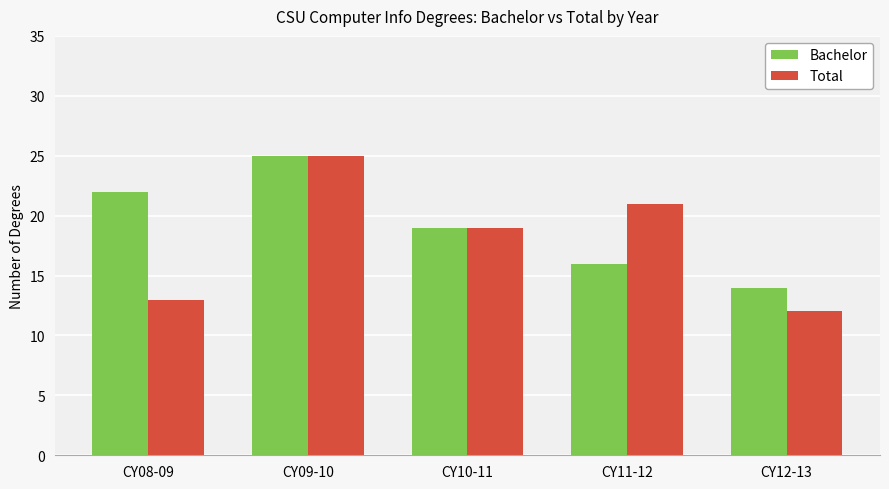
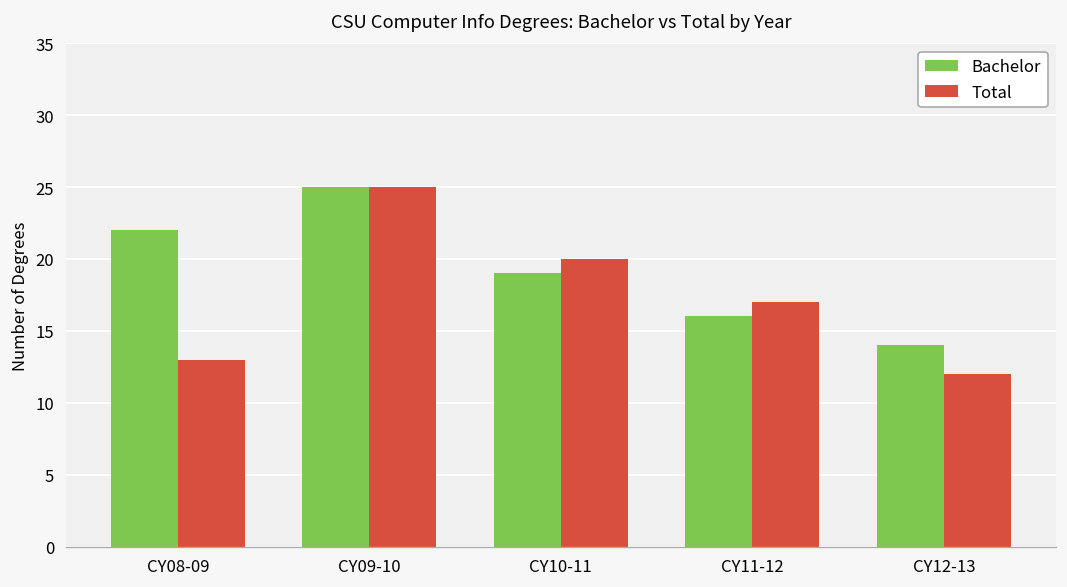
  {
    "Bachelor": {
      "CY08-09": 22,
      "CY09-10": 25,
      "CY10-11": 19,
      "CY11-12": 16,
      "CY12-13": 14
    },
    "Total": {
      "CY08-09": 13,
      "CY09-10": 25,
-     "CY10-11": 19,
-     "CY11-12": 21,
+     "CY10-11": 20,
+     "CY11-12": 17,
      "CY12-13": 12
    }
  }
